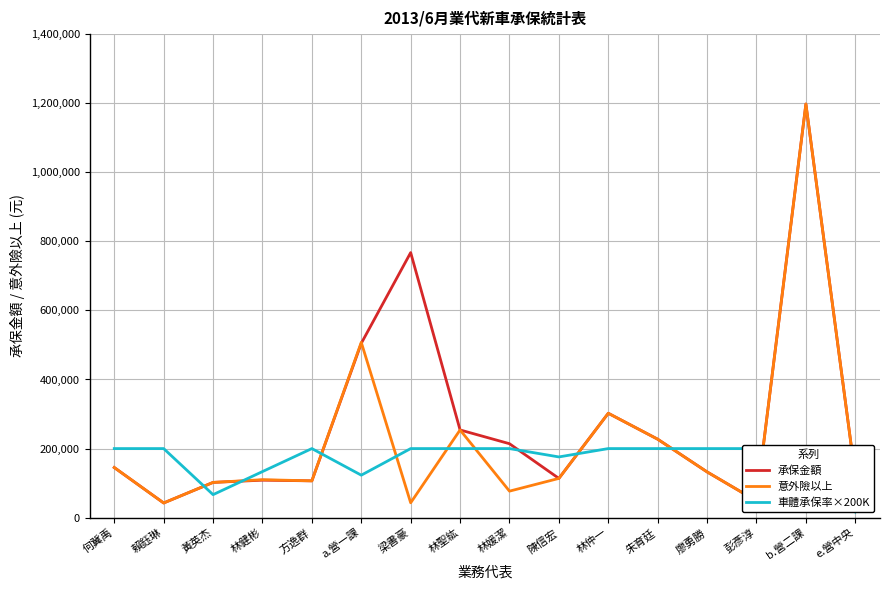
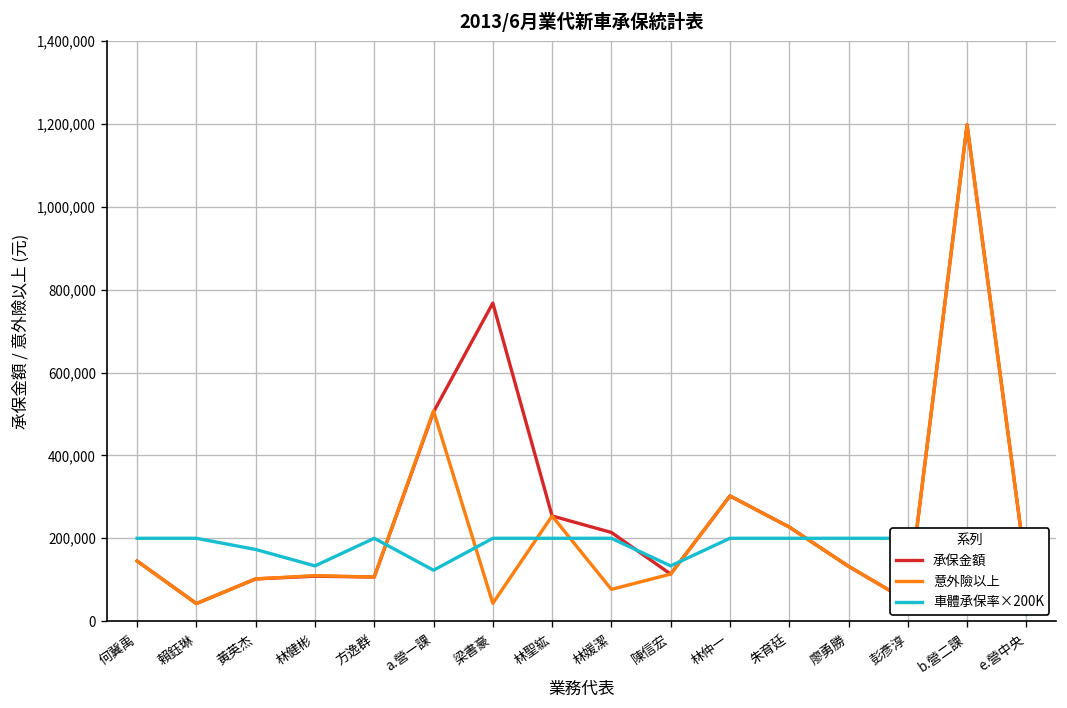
  {
    "承保金額": {
      "梁書豪": "770,000",
      "林媛潔": "210,000"
    },
    "意外險以上": {
      "梁書豪": "40,000",
      "林媛潔": "80,000"
    },
    "車體承保率×200K": {
      "何冀禹": "200,000",
      "賴鈺琳": "200,000",
-     "黃英杰": "70,000",
+     "黃英杰": "170,000",
      "林健彬": "130,000",
      "方逸群": "200,000",
      "a.營一課": "120,000",
      "梁書豪": "200,000",
      "林聖紘": "200,000",
      "林媛潔": "200,000",
-     "陳信宏": "180,000",
+     "陳信宏": "130,000",
      "林仲一": "200,000",
      "朱育廷": "200,000",
      "廖勇勝": "200,000"
    }
  }
